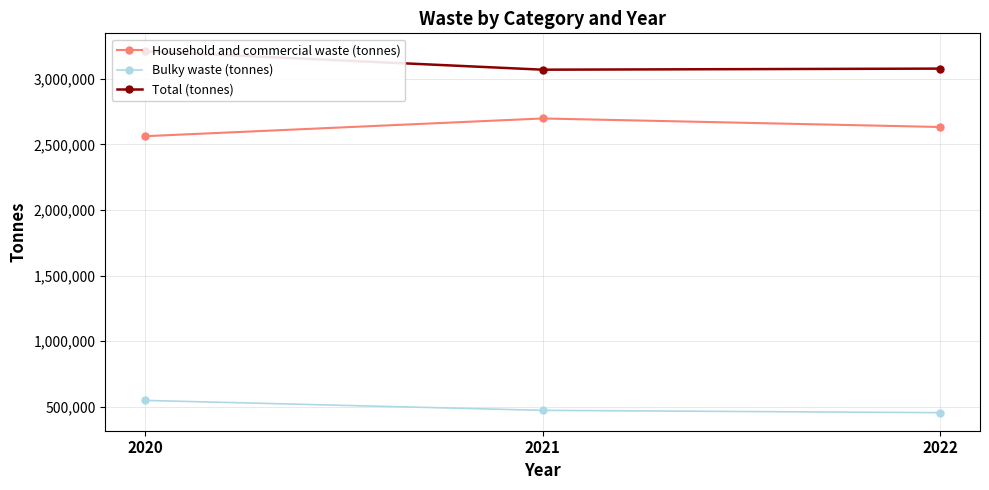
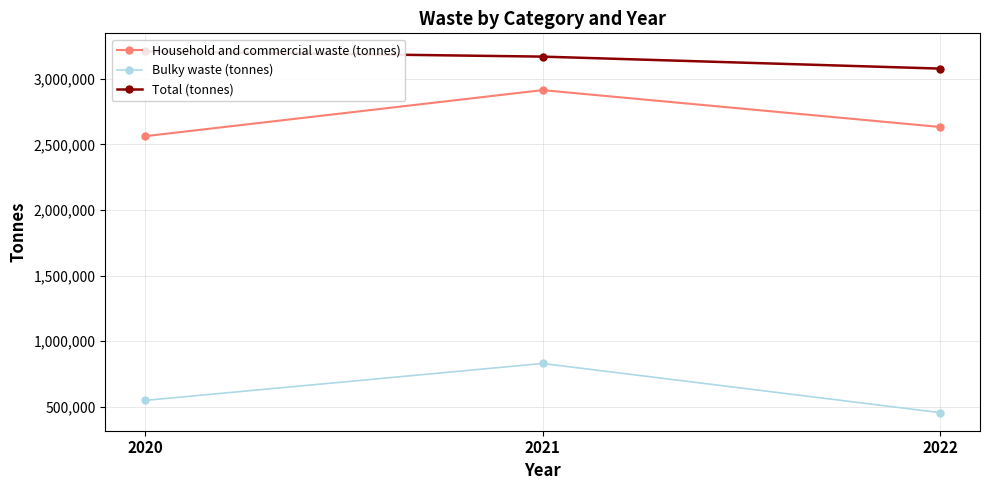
  {
    "Household and commercial waste (tonnes)": {
      "2020": "2,560,000",
-     "2021": "2,700,000",
+     "2021": "2,910,000",
      "2022": "2,630,000"
    },
    "Bulky waste (tonnes)": {
      "2020": "550,000",
-     "2021": "470,000",
+     "2021": "830,000",
      "2022": "450,000"
    },
    "Total (tonnes)": {
-     "2021": "3,070,000",
+     "2021": "3,170,000",
      "2022": "3,080,000"
    }
  }
